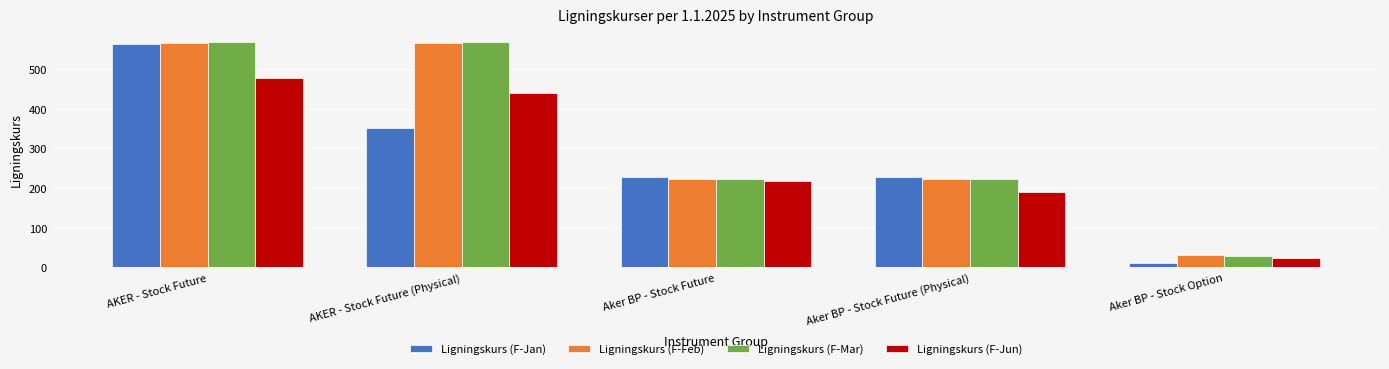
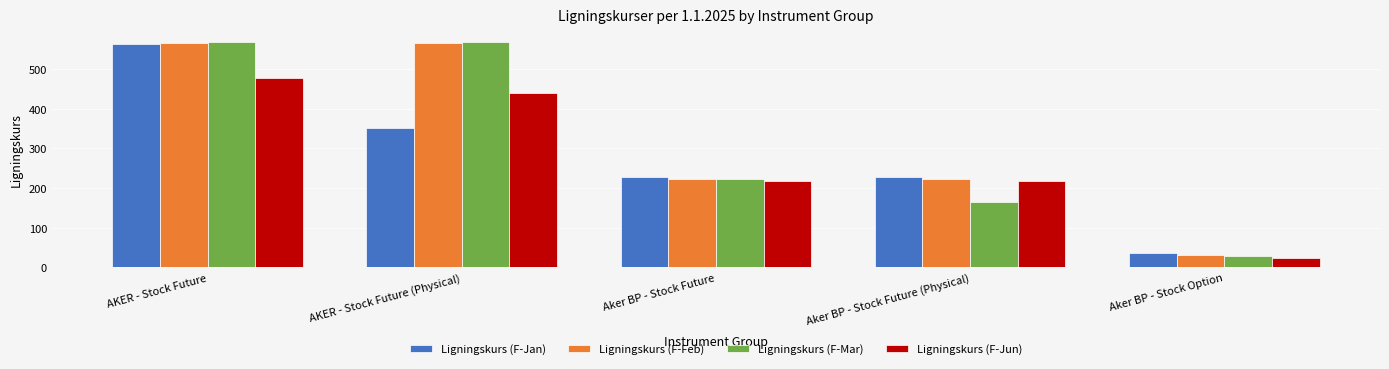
  {
    "Ligningskurs (F-Jan)": {
      "AKER - Stock Future": 560,
      "AKER - Stock Future (Physical)": 350,
      "Aker BP - Stock Future": 230,
      "Aker BP - Stock Future (Physical)": 230,
-     "Aker BP - Stock Option": 10
+     "Aker BP - Stock Option": 40
    },
    "Ligningskurs (F-Feb)": {
      "AKER - Stock Future": 570,
      "AKER - Stock Future (Physical)": 570,
      "Aker BP - Stock Future": 220,
      "Aker BP - Stock Future (Physical)": 220,
      "Aker BP - Stock Option": 30
    },
    "Ligningskurs (F-Mar)": {
      "AKER - Stock Future": 570,
      "AKER - Stock Future (Physical)": 570,
      "Aker BP - Stock Future": 220,
-     "Aker BP - Stock Future (Physical)": 220,
+     "Aker BP - Stock Future (Physical)": 170,
      "Aker BP - Stock Option": 30
    },
    "Ligningskurs (F-Jun)": {
      "AKER - Stock Future": 480,
      "AKER - Stock Future (Physical)": 440,
      "Aker BP - Stock Future": 220,
-     "Aker BP - Stock Future (Physical)": 190,
+     "Aker BP - Stock Future (Physical)": 220,
      "Aker BP - Stock Option": 20
    }
  }
